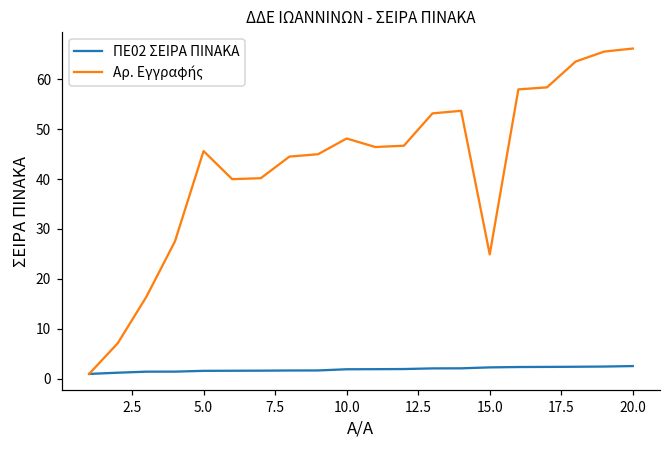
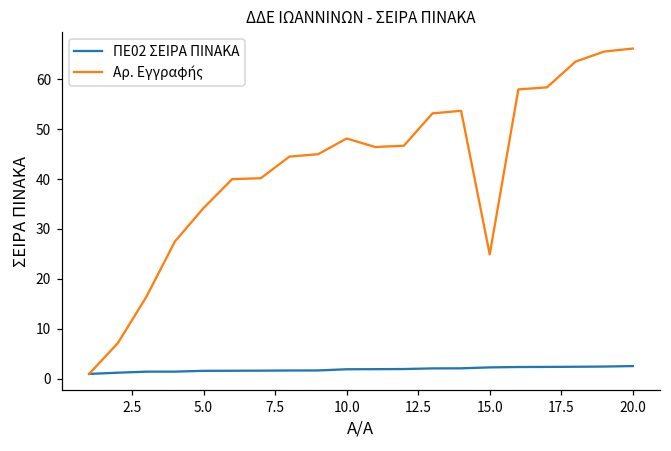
  {
    "ΠΕ02 ΣΕΙΡΑ ΠΙΝΑΚΑ": {
      "5.0": 2,
      "10.0": 2,
      "15.0": 2,
      "20.0": 3
    },
    "Αρ. Εγγραφής": {
-     "5.0": 46,
+     "5.0": 34,
      "10.0": 48,
      "15.0": 25,
      "20.0": 66
    }
  }
